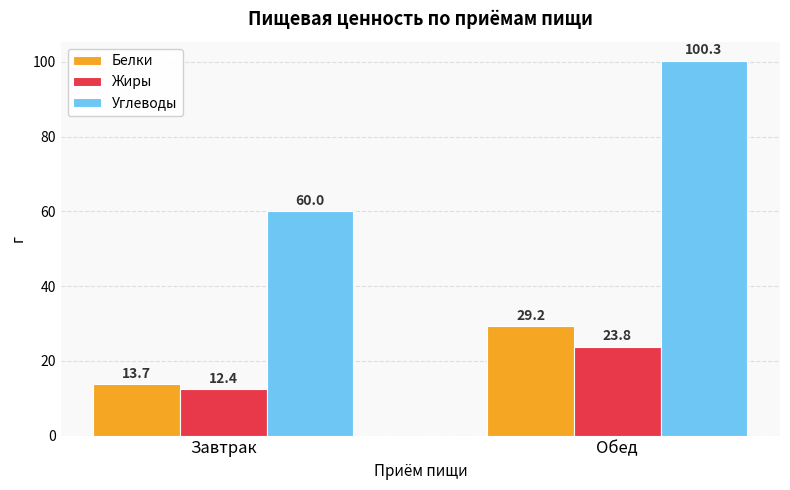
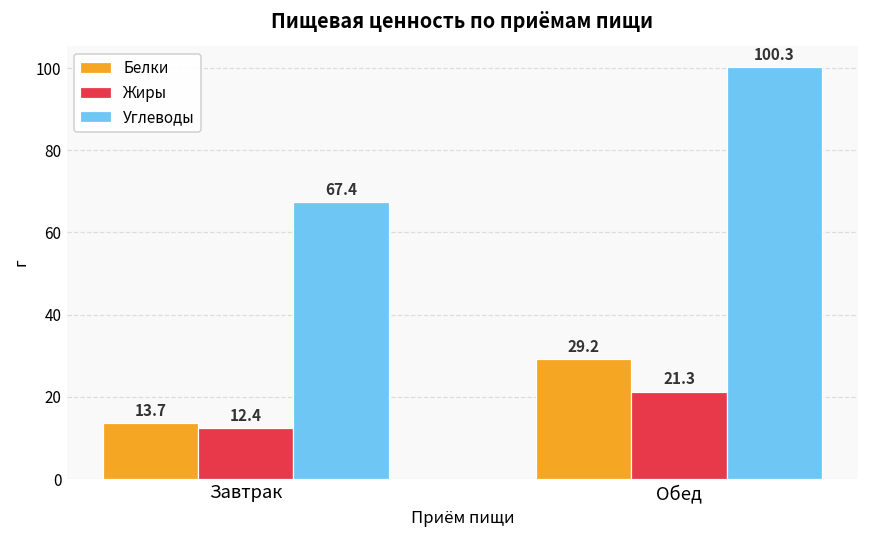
  {
    "Белки": {
      "Завтрак": 13.7,
      "Обед": 29.2
    },
    "Жиры": {
      "Завтрак": 12.4,
-     "Обед": 23.8
+     "Обед": 21.3
    },
    "Углеводы": {
-     "Завтрак": 60.0,
+     "Завтрак": 67.4,
      "Обед": 100.3
    }
  }
